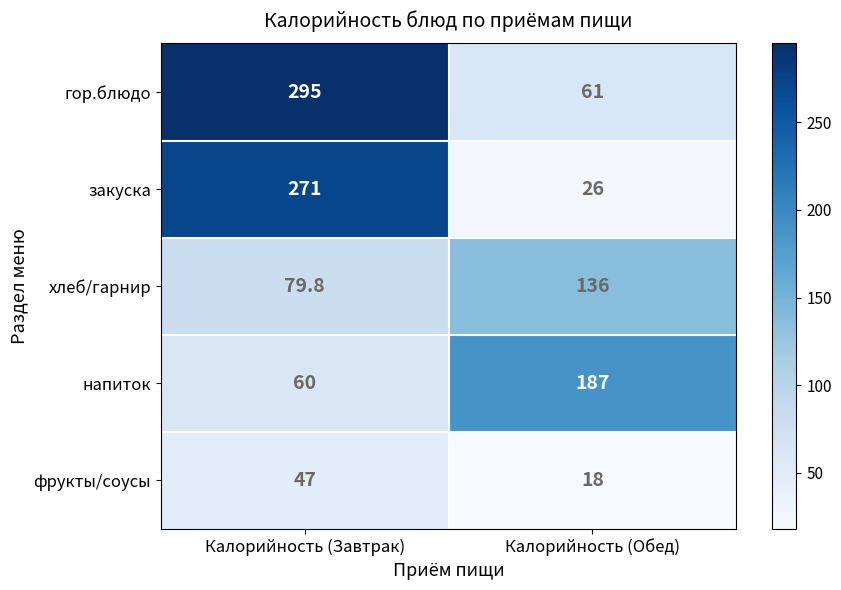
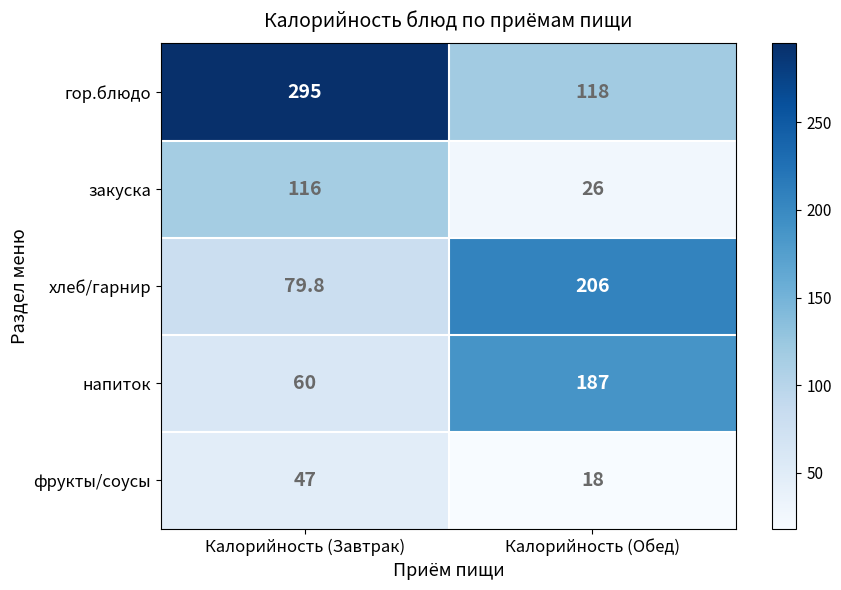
  {
    "гор.блюдо": {
      "Калорийность (Завтрак)": 295,
-     "Калорийность (Обед)": 61
+     "Калорийность (Обед)": 118
    },
    "закуска": {
-     "Калорийность (Завтрак)": 271,
+     "Калорийность (Завтрак)": 116,
      "Калорийность (Обед)": 26
    },
    "хлеб/гарнир": {
      "Калорийность (Завтрак)": 79.8,
-     "Калорийность (Обед)": 136
+     "Калорийность (Обед)": 206
    },
    "напиток": {
      "Калорийность (Завтрак)": 60,
      "Калорийность (Обед)": 187
    },
    "фрукты/соусы": {
      "Калорийность (Завтрак)": 47,
      "Калорийность (Обед)": 18
    }
  }
